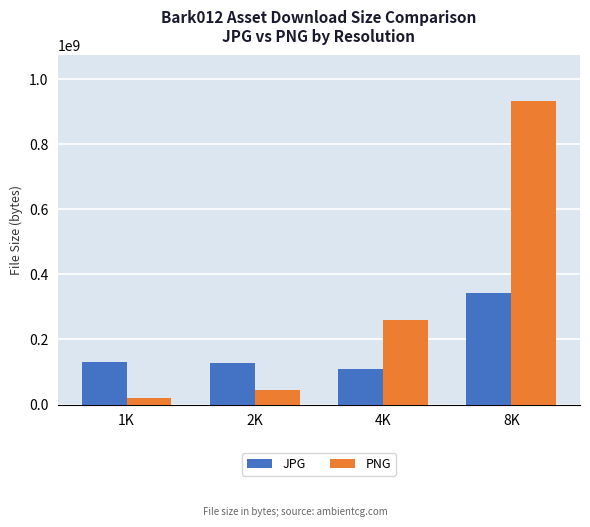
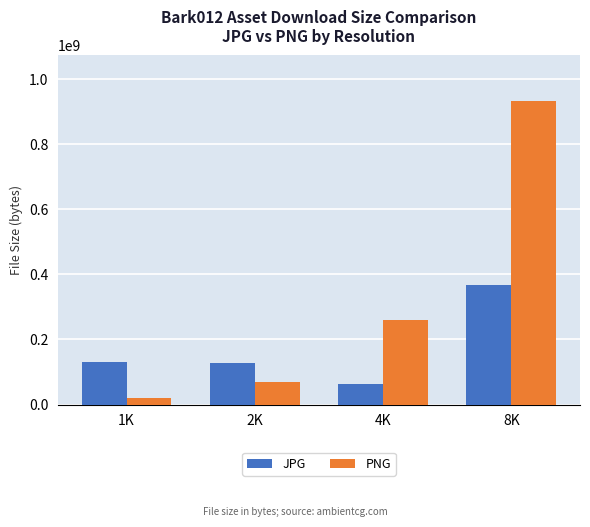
  {
    "JPG": {
      "1K": 130000000,
      "2K": 130000000,
-     "4K": 110000000,
-     "8K": 340000000
+     "4K": 60000000,
+     "8K": 370000000
    },
    "PNG": {
      "1K": 20000000,
-     "2K": 40000000,
+     "2K": 70000000,
      "4K": 260000000,
      "8K": 930000000
    }
  }
